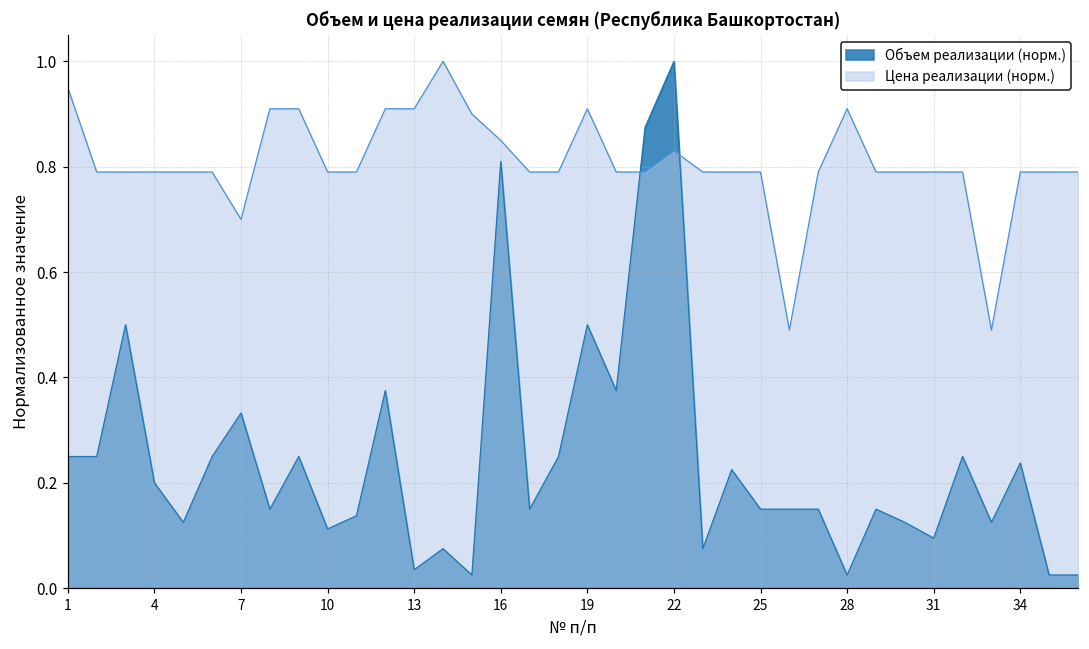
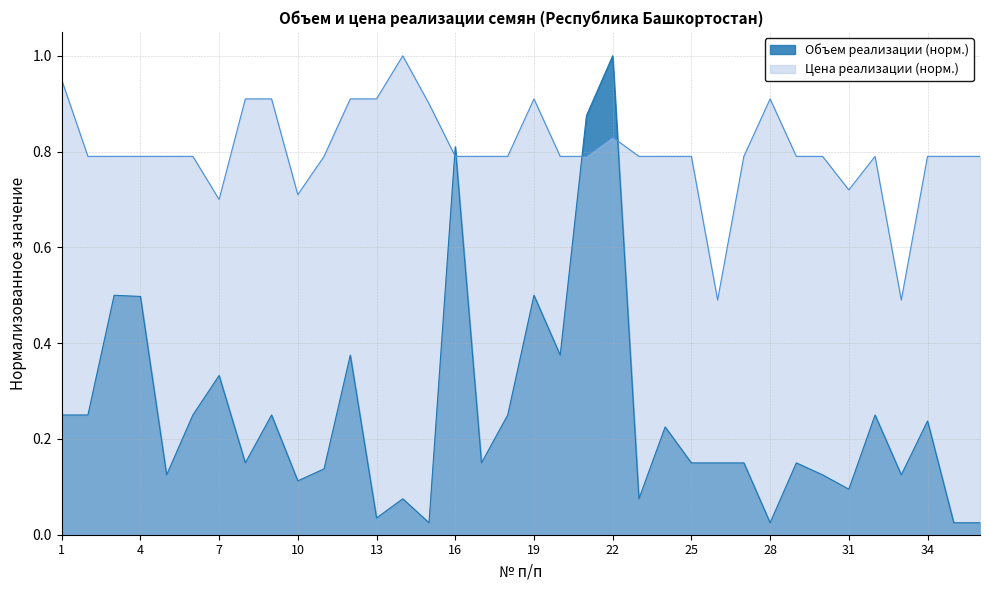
  {
    "Объем реализации (норм.)": {
      "1": 0.25,
-     "4": 0.20,
+     "4": 0.50,
      "7": 0.33,
      "10": 0.11,
      "13": 0.04,
      "16": 0.81,
      "19": 0.50,
      "22": 1.00,
      "25": 0.15,
      "28": 0.03,
      "31": 0.10,
      "34": 0.24
    },
    "Цена реализации (норм.)": {
      "1": 0.95,
      "4": 0.79,
      "7": 0.70,
-     "10": 0.79,
+     "10": 0.71,
      "13": 0.91,
-     "16": 0.85,
+     "16": 0.79,
      "19": 0.91,
      "22": 0.83,
      "25": 0.79,
      "28": 0.91,
-     "31": 0.79,
+     "31": 0.72,
      "34": 0.79
    }
  }
